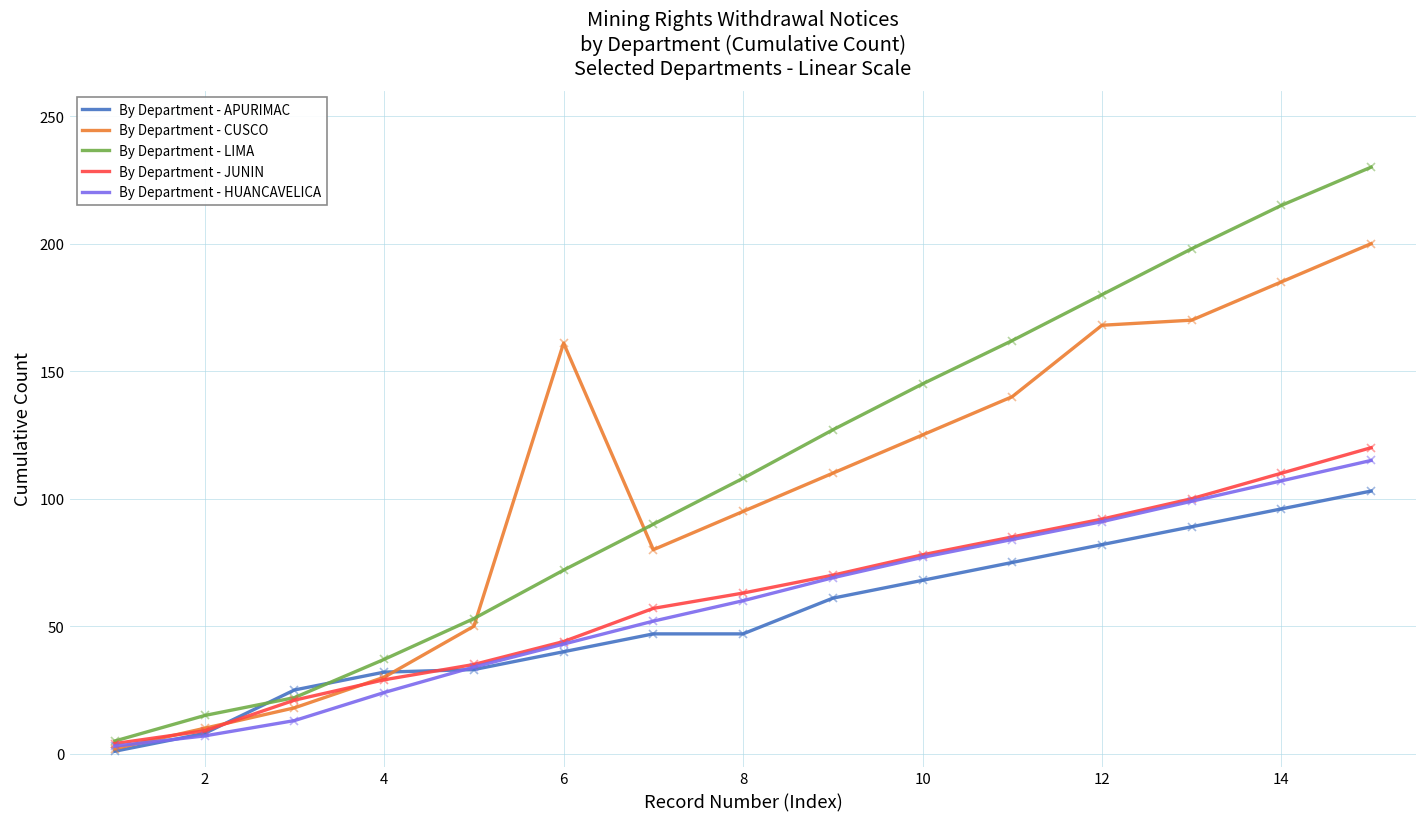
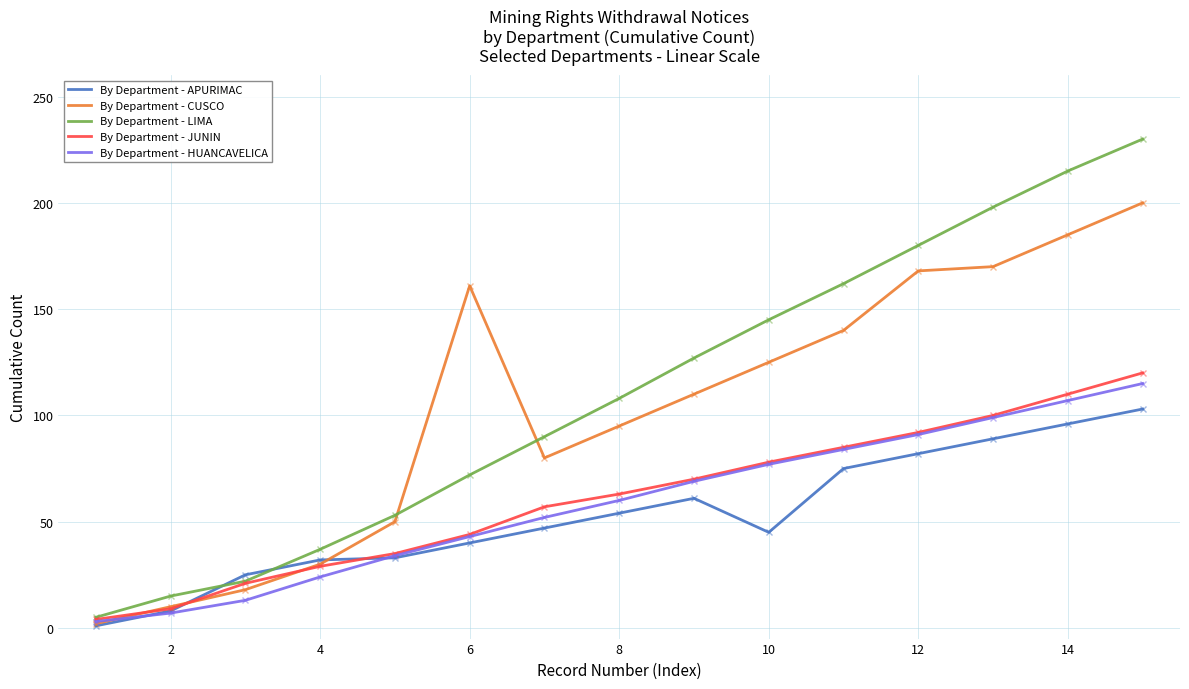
  {
    "By Department - APURIMAC": {
      "4": 32,
      "6": 40,
-     "8": 47,
-     "10": 68,
+     "8": 54,
+     "10": 45,
      "12": 82,
      "14": 96
    },
    "By Department - CUSCO": {
      "6": 161,
      "8": 95,
      "10": 125,
      "12": 168,
      "14": 185
    },
    "By Department - LIMA": {
      "2": 15,
      "4": 37,
      "6": 72,
      "8": 108,
      "10": 145,
      "12": 180,
      "14": 215
    },
    "By Department - JUNIN": {
      "8": 63,
      "14": 110
    },
    "By Department - HUANCAVELICA": {
      "4": 24,
      "8": 60,
      "14": 107
    }
  }
